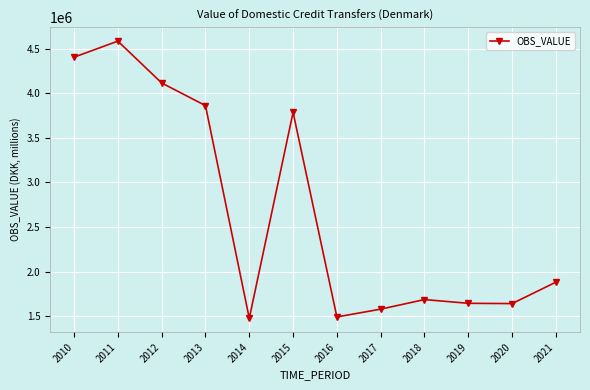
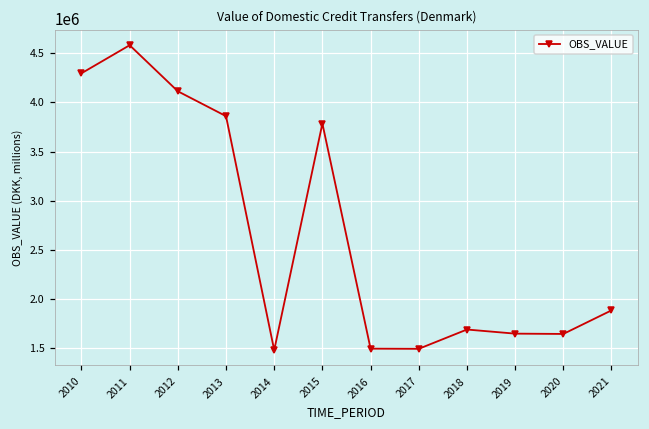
  {
-   "2010": 4400000,
+   "2010": 4300000,
    "2011": 4600000,
    "2012": 4100000,
    "2013": 3900000,
    "2014": 1500000,
    "2015": 3800000,
    "2016": 1500000,
-   "2017": 1600000,
+   "2017": 1500000,
    "2018": 1700000,
    "2019": 1600000,
    "2020": 1600000,
    "2021": 1900000
  }
